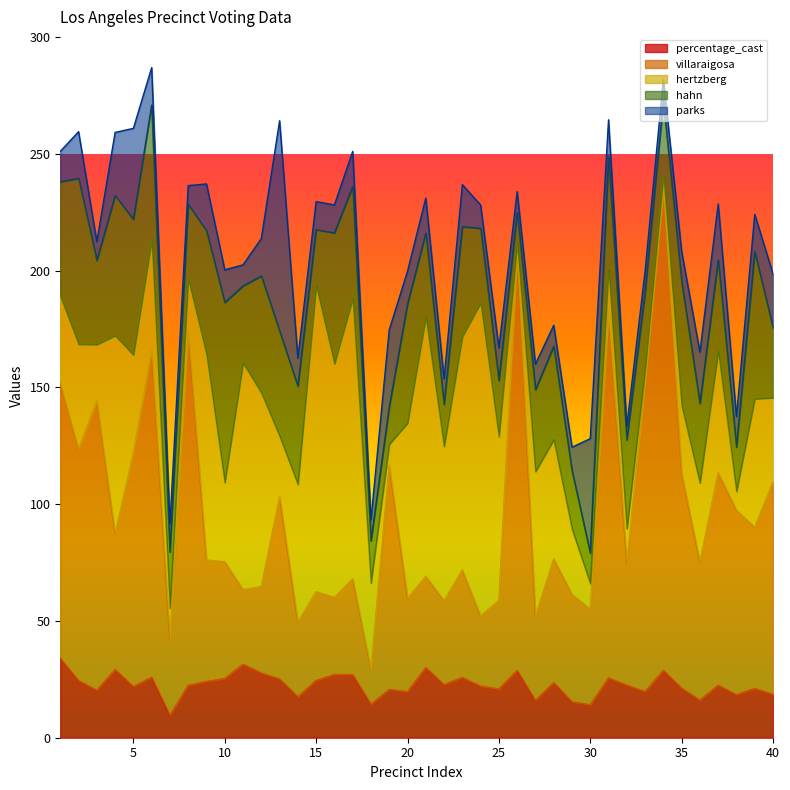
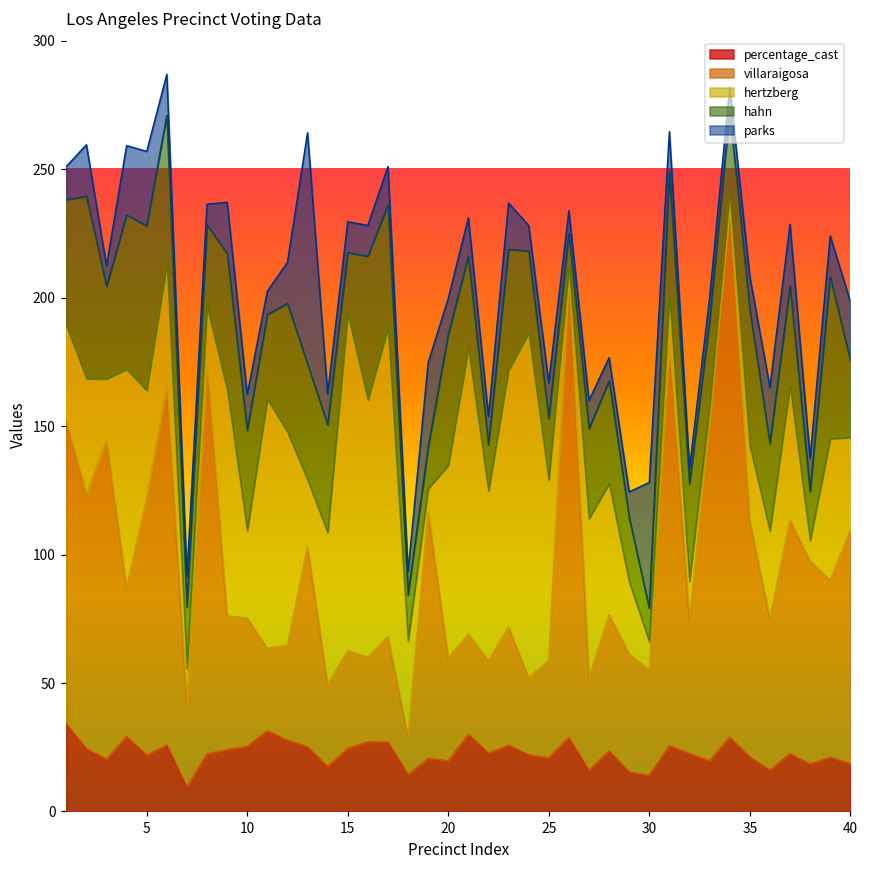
  {
    "percentage_cast": {
      "5": 22,
      "10": 25,
      "15": 25,
      "20": 20,
      "25": 21,
      "30": 14,
      "35": 21,
      "40": 19
    },
    "villaraigosa": {
      "5": 100,
      "10": 50,
      "15": 38,
      "20": 40,
      "25": 38,
      "30": 41,
      "35": 92,
      "40": 91
    },
    "hertzberg": {
      "5": 42,
      "10": 34,
      "15": 131,
      "20": 75,
      "25": 70,
      "30": 11,
      "35": 29,
      "40": 36
    },
    "hahn": {
-     "5": 58,
-     "10": 77,
+     "5": 64,
+     "10": 39,
      "15": 24,
      "20": 51,
      "25": 24,
      "30": 13,
      "35": 53,
      "40": 30
    },
    "parks": {
-     "5": 39,
+     "5": 29,
      "10": 14,
      "15": 12,
      "20": 14,
      "25": 14,
      "30": 49,
      "35": 13,
      "40": 23
    }
  }
